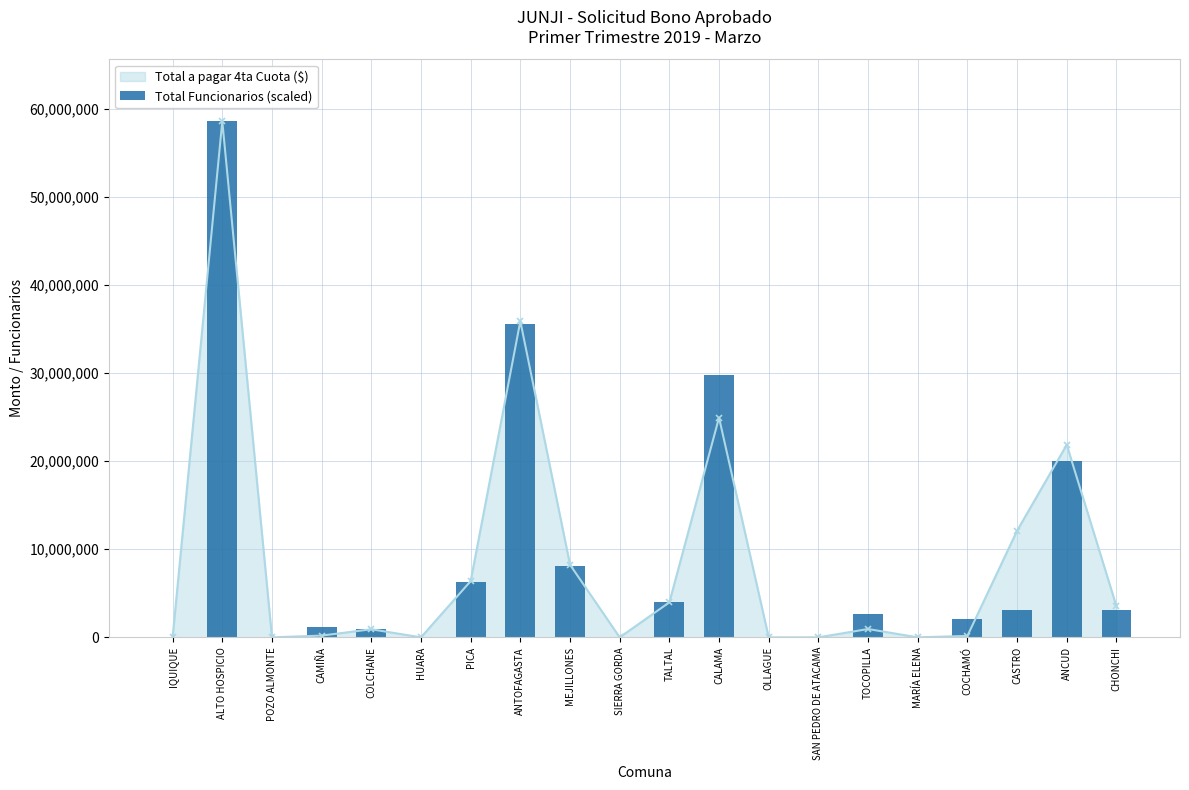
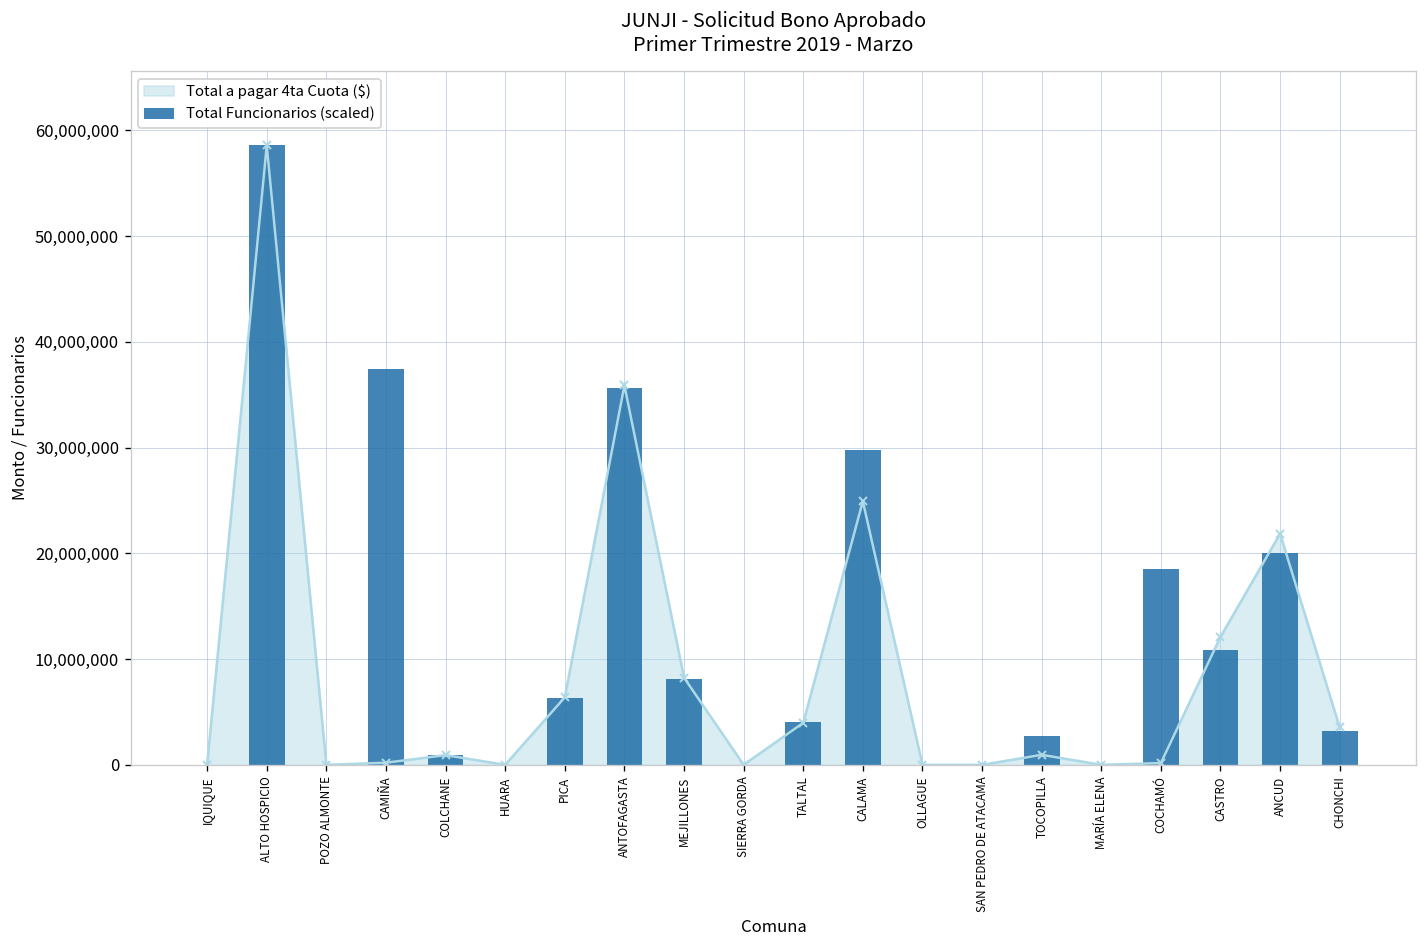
  {
    "Total a pagar 4ta Cuota ($)": {
      "IQUIQUE": "0",
      "ALTO HOSPICIO": "59,000,000",
      "POZO ALMONTE": "0",
      "CAMIÑA": "0",
      "COLCHANE": "1,000,000",
      "HUARA": "0",
      "PICA": "6,000,000",
      "ANTOFAGASTA": "36,000,000",
      "MEJILLONES": "8,000,000",
      "SIERRA GORDA": "0",
      "TALTAL": "4,000,000",
      "CALAMA": "25,000,000",
      "OLLAGUE": "0",
      "SAN PEDRO DE ATACAMA": "0",
      "TOCOPILLA": "1,000,000",
      "MARÍA ELENA": "0",
      "COCHAMÓ": "0",
      "CASTRO": "12,000,000",
      "ANCUD": "22,000,000",
      "CHONCHI": "4,000,000"
    },
    "Total Funcionarios (scaled)": {
      "IQUIQUE": "0",
      "ALTO HOSPICIO": "59,000,000",
      "POZO ALMONTE": "0",
-     "CAMIÑA": "1,000,000",
+     "CAMIÑA": "37,000,000",
      "COLCHANE": "1,000,000",
      "HUARA": "0",
      "PICA": "6,000,000",
      "ANTOFAGASTA": "36,000,000",
      "MEJILLONES": "8,000,000",
      "SIERRA GORDA": "0",
      "TALTAL": "4,000,000",
      "CALAMA": "30,000,000",
      "OLLAGUE": "0",
      "SAN PEDRO DE ATACAMA": "0",
      "TOCOPILLA": "3,000,000",
      "MARÍA ELENA": "0",
-     "COCHAMÓ": "2,000,000",
-     "CASTRO": "3,000,000",
+     "COCHAMÓ": "18,000,000",
+     "CASTRO": "11,000,000",
      "ANCUD": "20,000,000",
      "CHONCHI": "3,000,000"
    }
  }
